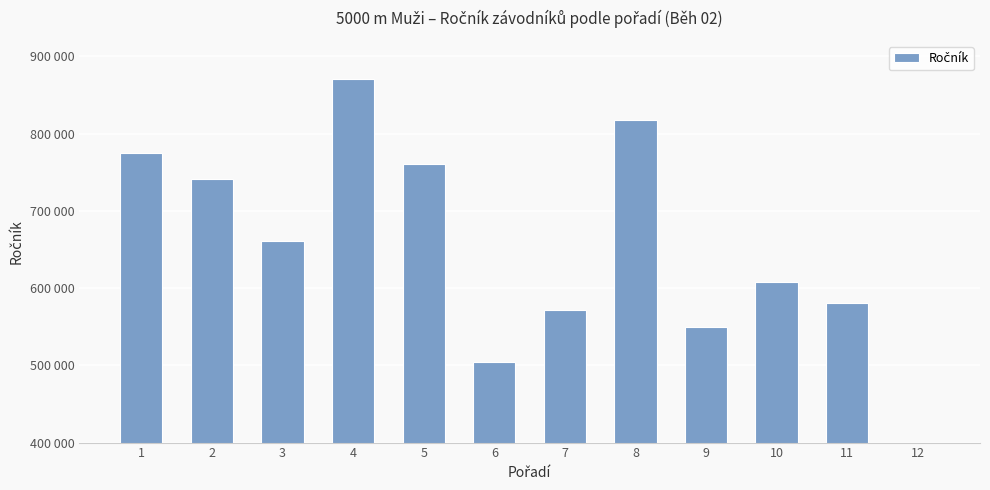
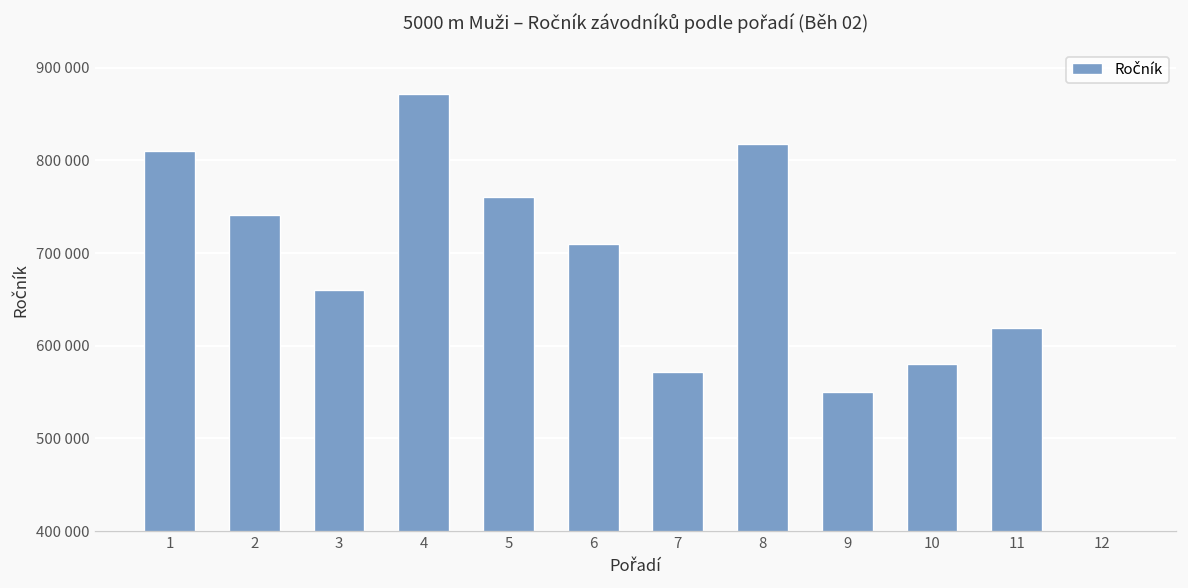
  {
-   "1": 770000,
+   "1": 810000,
    "2": 740000,
    "3": 660000,
    "4": 870000,
    "5": 760000,
-   "6": 500000,
+   "6": 710000,
    "7": 570000,
    "8": 820000,
    "9": 550000,
-   "10": 610000,
-   "11": 580000
+   "10": 580000,
+   "11": 620000
  }
